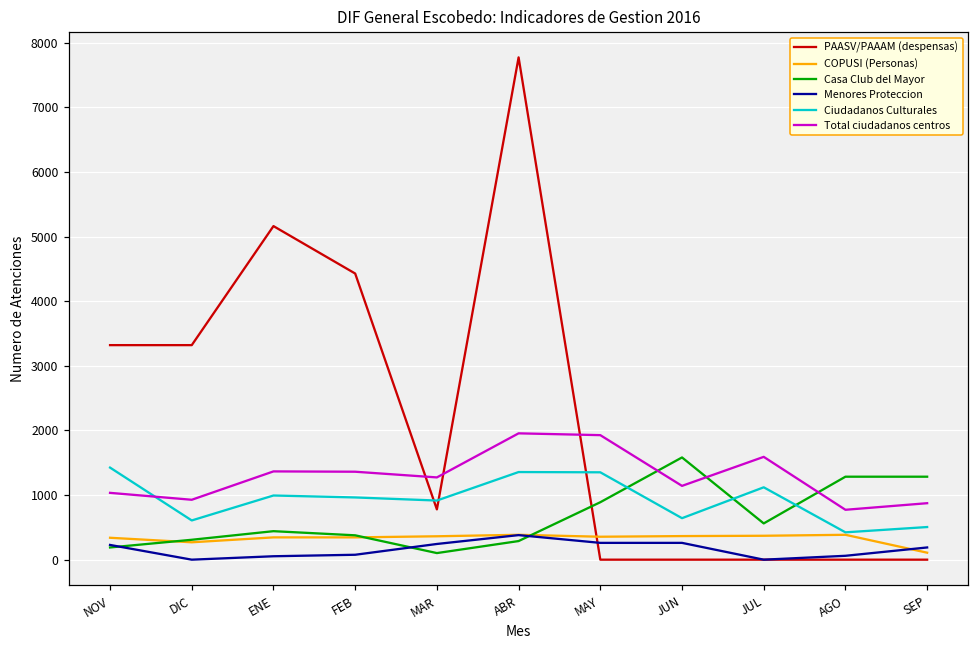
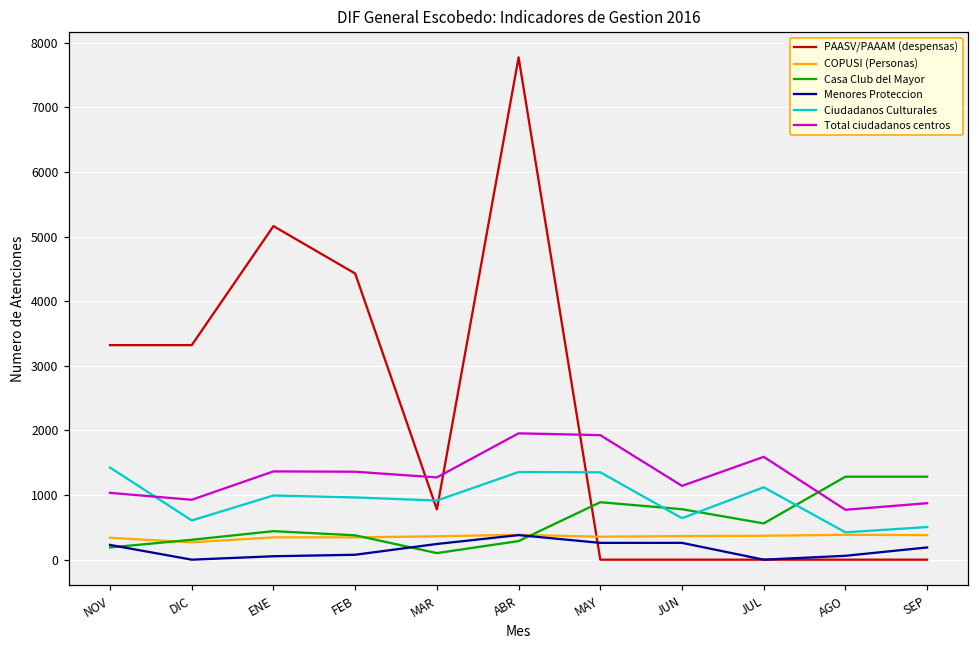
  {
    "PAASV/PAAAM (despensas)": {
      "NOV": 3300,
      "DIC": 3300,
      "ENE": 5200,
      "FEB": 4400,
      "MAR": 800,
      "ABR": 7800,
      "MAY": 0,
      "JUN": 0,
      "AGO": 0,
      "SEP": 0
    },
    "COPUSI (Personas)": {
      "NOV": 300,
      "ENE": 300,
      "MAR": 400,
      "MAY": 400,
      "JUN": 400,
      "JUL": 400,
-     "SEP": 100
+     "SEP": 400
    },
    "Casa Club del Mayor": {
      "ENE": 400,
      "MAR": 100,
      "ABR": 300,
      "MAY": 900,
-     "JUN": 1600,
+     "JUN": 800,
      "JUL": 600,
      "AGO": 1300,
      "SEP": 1300
    },
    "Menores Proteccion": {
      "DIC": 0,
      "ENE": 100,
      "FEB": 100,
      "MAR": 200,
      "MAY": 300,
      "JUN": 300,
      "AGO": 100,
      "SEP": 200
    },
    "Ciudadanos Culturales": {
      "NOV": 1400,
      "DIC": 600,
      "ENE": 1000,
      "FEB": 1000,
      "MAR": 900,
      "ABR": 1400,
      "MAY": 1400,
      "JUN": 600,
      "JUL": 1100,
      "SEP": 500
    },
    "Total ciudadanos centros": {
      "NOV": 1000,
      "DIC": 900,
      "ENE": 1400,
      "FEB": 1400,
      "MAR": 1300,
      "ABR": 2000,
      "MAY": 1900,
      "JUN": 1100,
      "JUL": 1600,
      "AGO": 800,
      "SEP": 900
    }
  }
